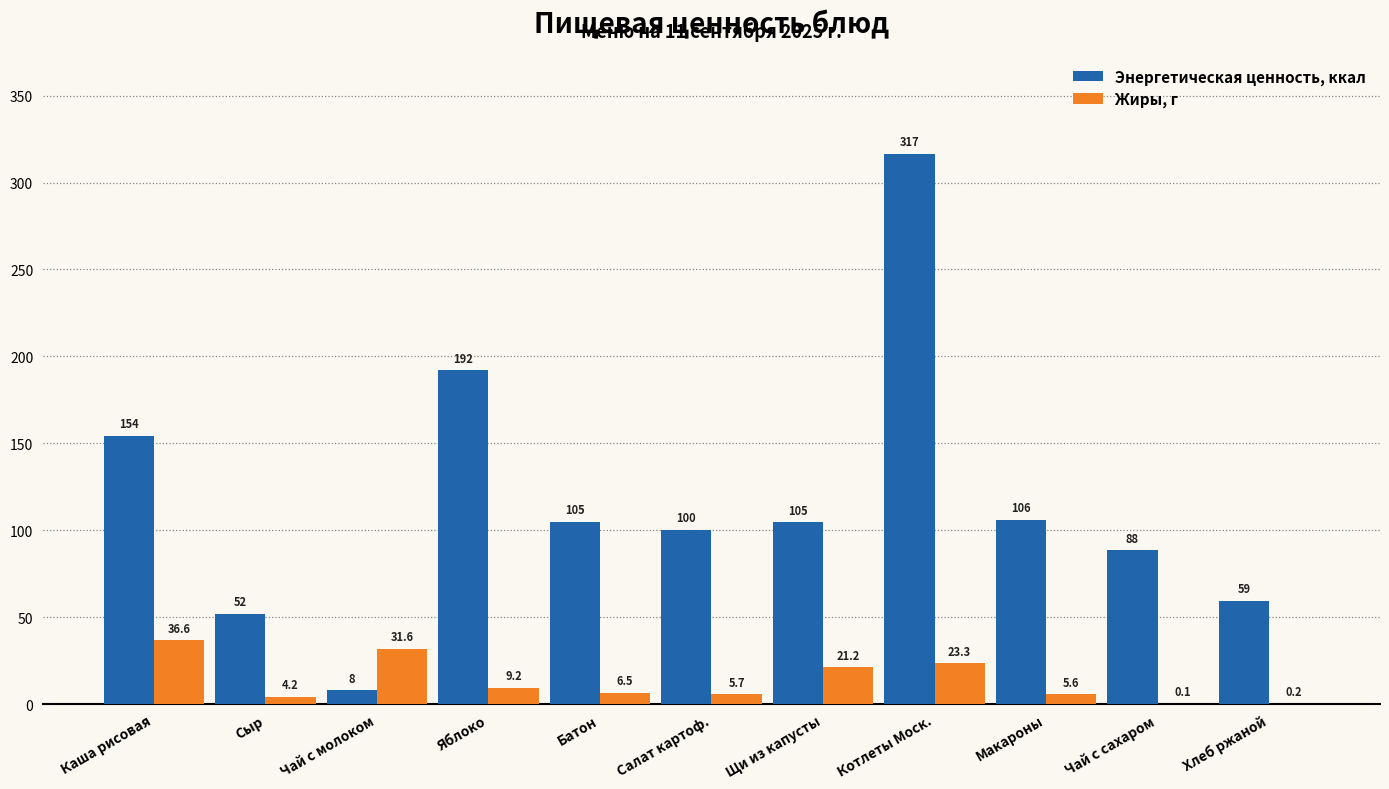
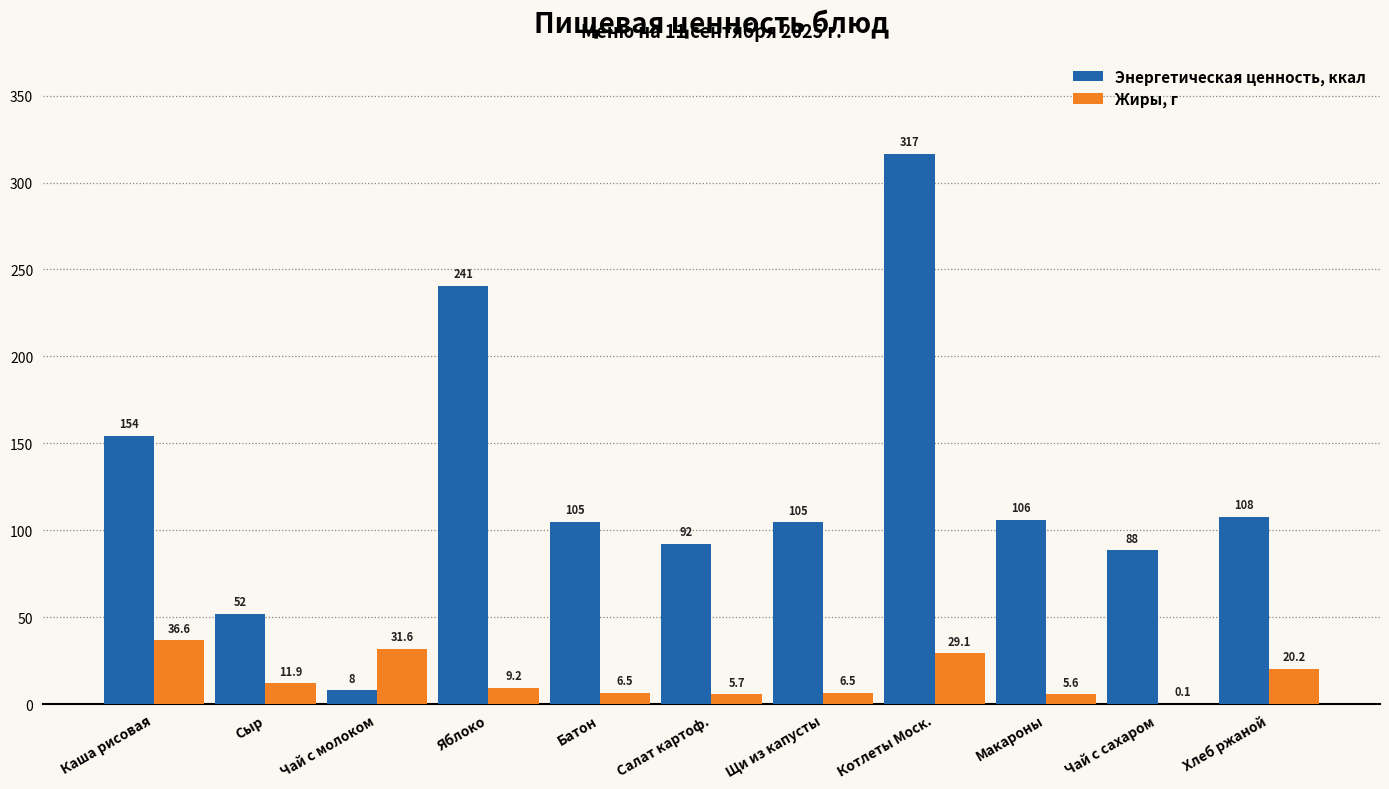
  {
    "Энергетическая ценность, ккал": {
      "Каша рисовая": 154,
      "Сыр": 52,
      "Чай с молоком": 8,
-     "Яблоко": 192,
+     "Яблоко": 241,
      "Батон": 105,
-     "Салат картоф.": 100,
+     "Салат картоф.": 92,
      "Щи из капусты": 105,
      "Котлеты Моск.": 317,
      "Макароны": 106,
      "Чай с сахаром": 88,
-     "Хлеб ржаной": 59
+     "Хлеб ржаной": 108
    },
    "Жиры, г": {
      "Каша рисовая": 36.6,
-     "Сыр": 4.2,
+     "Сыр": 11.9,
      "Чай с молоком": 31.6,
      "Яблоко": 9.2,
      "Батон": 6.5,
      "Салат картоф.": 5.7,
-     "Щи из капусты": 21.2,
-     "Котлеты Моск.": 23.3,
+     "Щи из капусты": 6.5,
+     "Котлеты Моск.": 29.1,
      "Макароны": 5.6,
      "Чай с сахаром": 0.1,
-     "Хлеб ржаной": 0.2
+     "Хлеб ржаной": 20.2
    }
  }
